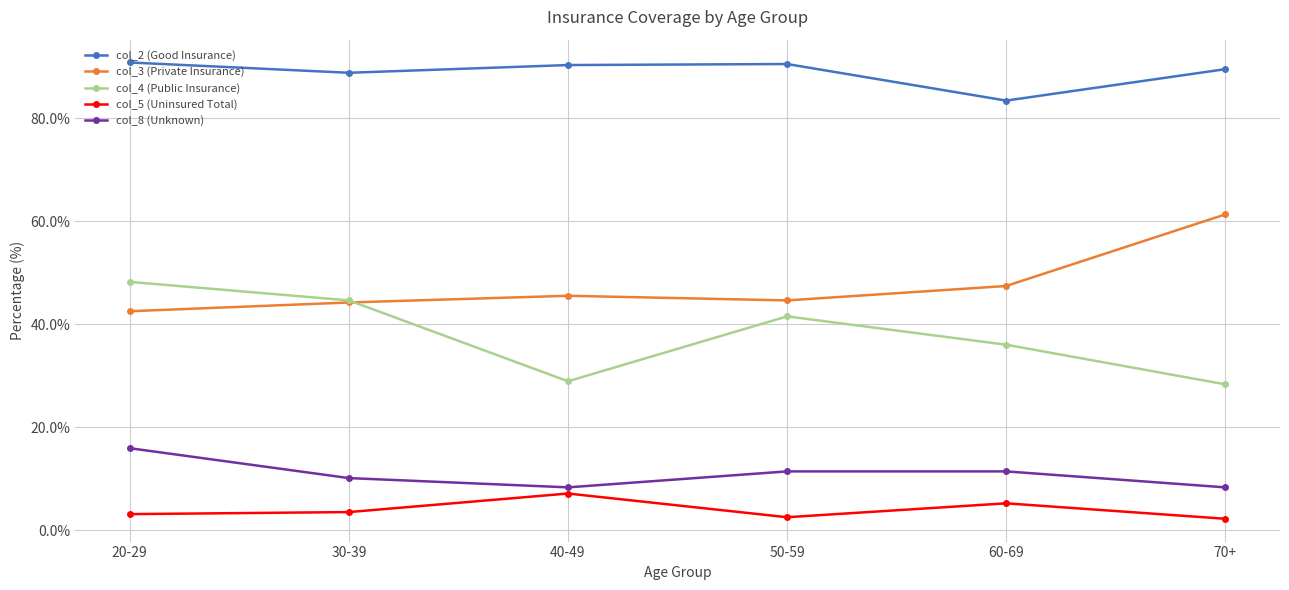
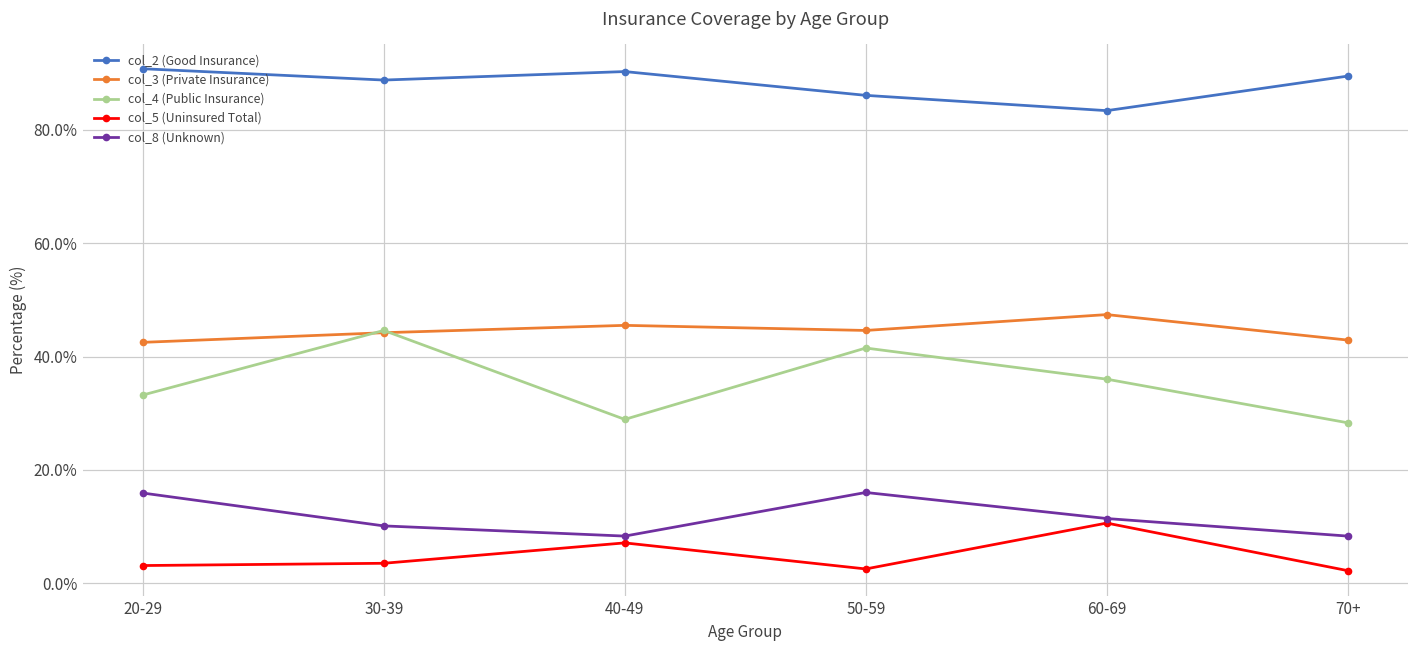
  {
    "col_2 (Good Insurance)": {
      "20-29": "91%",
      "30-39": "89%",
      "40-49": "90%",
-     "50-59": "91%",
+     "50-59": "86%",
      "60-69": "83%",
      "70+": "90%"
    },
    "col_3 (Private Insurance)": {
      "20-29": "43%",
      "40-49": "46%",
      "50-59": "45%",
      "60-69": "47%",
-     "70+": "61%"
+     "70+": "43%"
    },
    "col_4 (Public Insurance)": {
-     "20-29": "48%",
+     "20-29": "33%",
      "40-49": "29%",
      "50-59": "42%",
      "60-69": "36%",
      "70+": "28%"
    },
    "col_5 (Uninsured Total)": {
      "20-29": "3%",
      "30-39": "4%",
      "40-49": "7%",
      "50-59": "3%",
-     "60-69": "5%",
+     "60-69": "11%",
      "70+": "2%"
    },
    "col_8 (Unknown)": {
      "20-29": "16%",
      "30-39": "10%",
      "40-49": "8%",
-     "50-59": "11%",
+     "50-59": "16%",
      "60-69": "11%",
      "70+": "8%"
    }
  }
